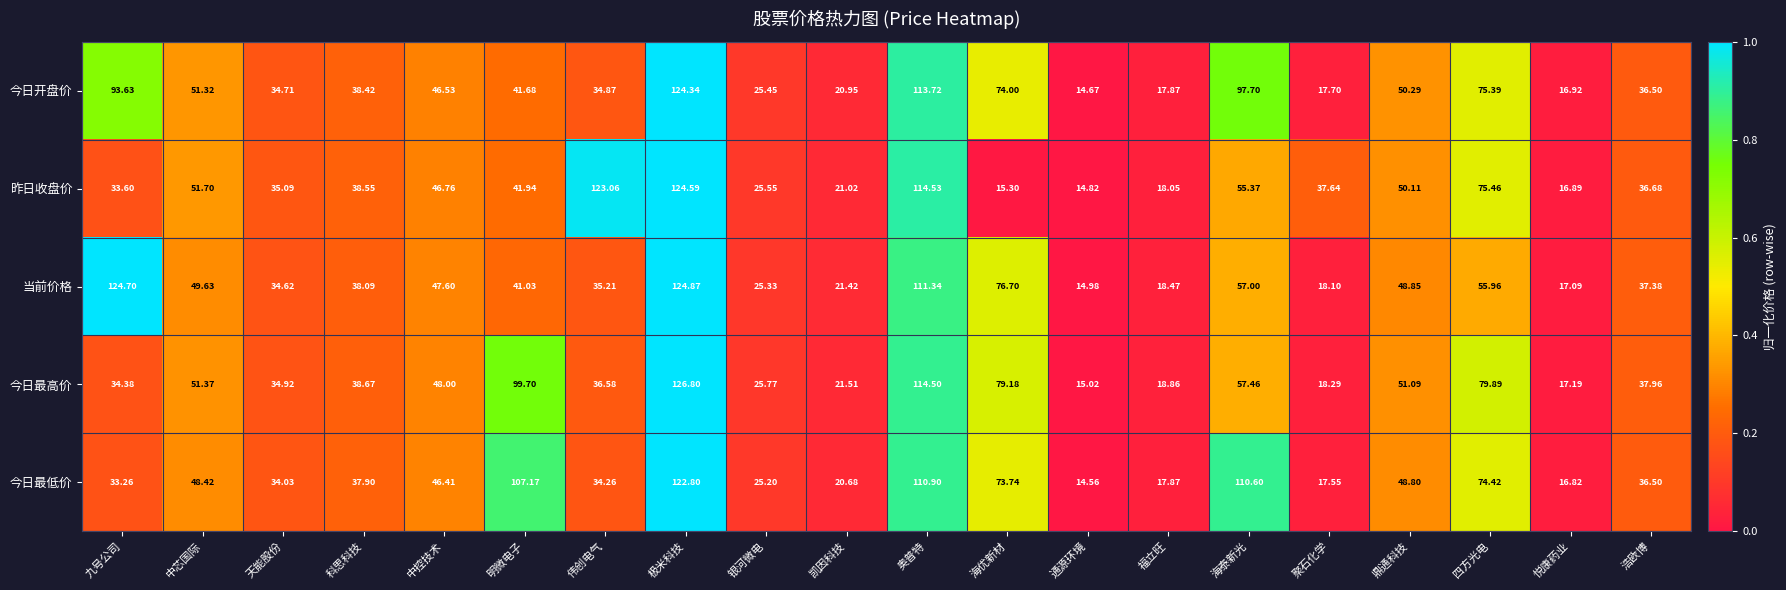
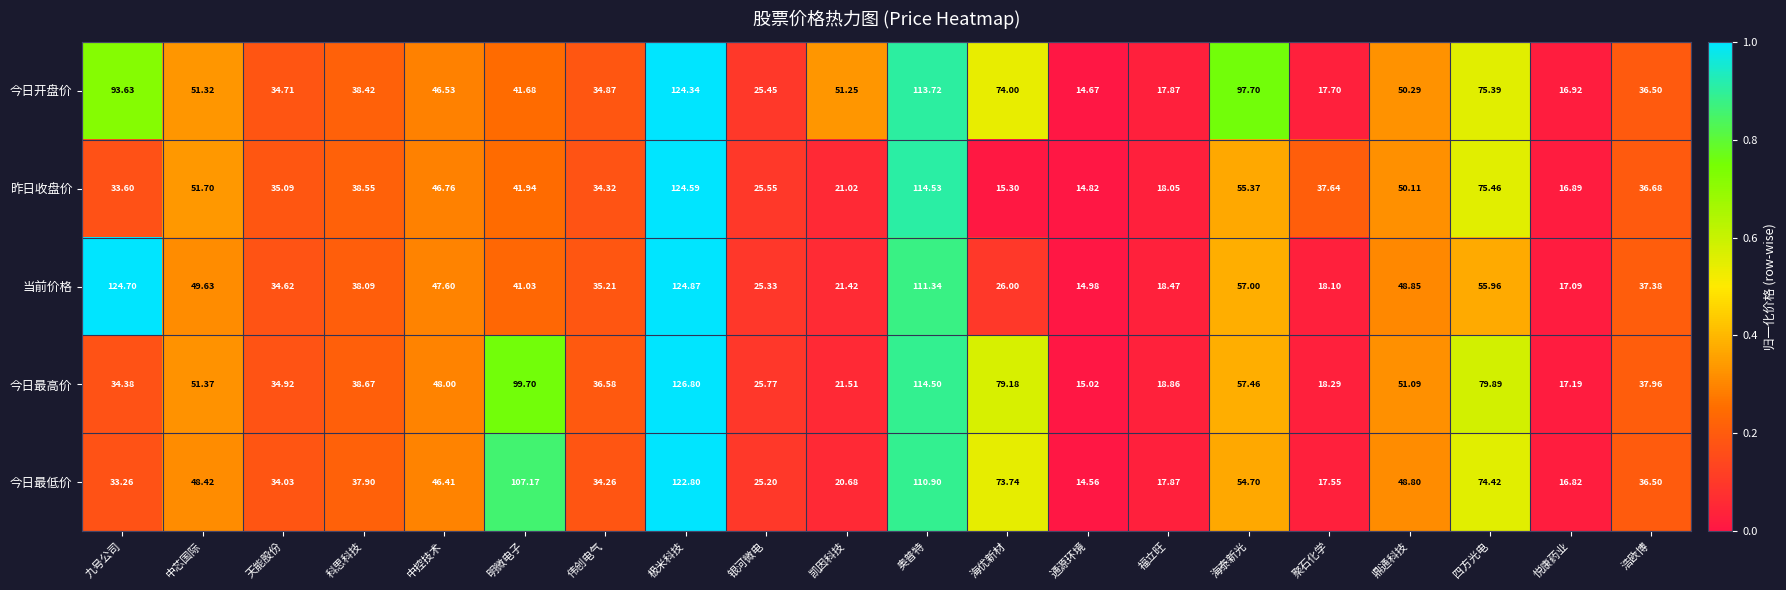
  {
    "今日开盘价": {
      "九号公司": 93.63,
      "中芯国际": 51.32,
      "天能股份": 34.71,
      "科思科技": 38.42,
      "中控技术": 46.53,
      "明微电子": 41.68,
      "伟创电气": 34.87,
      "极米科技": 124.34,
      "银河微电": 25.45,
-     "凯因科技": 20.95,
+     "凯因科技": 51.25,
      "奥普特": 113.72,
      "海优新材": 74.00,
      "通源环境": 14.67,
      "福立旺": 17.87,
      "海泰新光": 97.70,
      "聚石化学": 17.70,
      "鼎通科技": 50.29,
      "四方光电": 75.39,
      "悦康药业": 16.92,
      "浩欧博": 36.50
    },
    "昨日收盘价": {
      "九号公司": 33.60,
      "中芯国际": 51.70,
      "天能股份": 35.09,
      "科思科技": 38.55,
      "中控技术": 46.76,
      "明微电子": 41.94,
-     "伟创电气": 123.06,
+     "伟创电气": 34.32,
      "极米科技": 124.59,
      "银河微电": 25.55,
      "凯因科技": 21.02,
      "奥普特": 114.53,
      "海优新材": 15.30,
      "通源环境": 14.82,
      "福立旺": 18.05,
      "海泰新光": 55.37,
      "聚石化学": 37.64,
      "鼎通科技": 50.11,
      "四方光电": 75.46,
      "悦康药业": 16.89,
      "浩欧博": 36.68
    },
    "当前价格": {
      "九号公司": 124.70,
      "中芯国际": 49.63,
      "天能股份": 34.62,
      "科思科技": 38.09,
      "中控技术": 47.60,
      "明微电子": 41.03,
      "伟创电气": 35.21,
      "极米科技": 124.87,
      "银河微电": 25.33,
      "凯因科技": 21.42,
      "奥普特": 111.34,
-     "海优新材": 76.70,
+     "海优新材": 26.00,
      "通源环境": 14.98,
      "福立旺": 18.47,
      "海泰新光": 57.00,
      "聚石化学": 18.10,
      "鼎通科技": 48.85,
      "四方光电": 55.96,
      "悦康药业": 17.09,
      "浩欧博": 37.38
    },
    "今日最高价": {
      "九号公司": 34.38,
      "中芯国际": 51.37,
      "天能股份": 34.92,
      "科思科技": 38.67,
      "中控技术": 48.00,
      "明微电子": 99.70,
      "伟创电气": 36.58,
      "极米科技": 126.80,
      "银河微电": 25.77,
      "凯因科技": 21.51,
      "奥普特": 114.50,
      "海优新材": 79.18,
      "通源环境": 15.02,
      "福立旺": 18.86,
      "海泰新光": 57.46,
      "聚石化学": 18.29,
      "鼎通科技": 51.09,
      "四方光电": 79.89,
      "悦康药业": 17.19,
      "浩欧博": 37.96
    },
    "今日最低价": {
      "九号公司": 33.26,
      "中芯国际": 48.42,
      "天能股份": 34.03,
      "科思科技": 37.90,
      "中控技术": 46.41,
      "明微电子": 107.17,
      "伟创电气": 34.26,
      "极米科技": 122.80,
      "银河微电": 25.20,
      "凯因科技": 20.68,
      "奥普特": 110.90,
      "海优新材": 73.74,
      "通源环境": 14.56,
      "福立旺": 17.87,
-     "海泰新光": 110.60,
+     "海泰新光": 54.70,
      "聚石化学": 17.55,
      "鼎通科技": 48.80,
      "四方光电": 74.42,
      "悦康药业": 16.82,
      "浩欧博": 36.50
    }
  }
